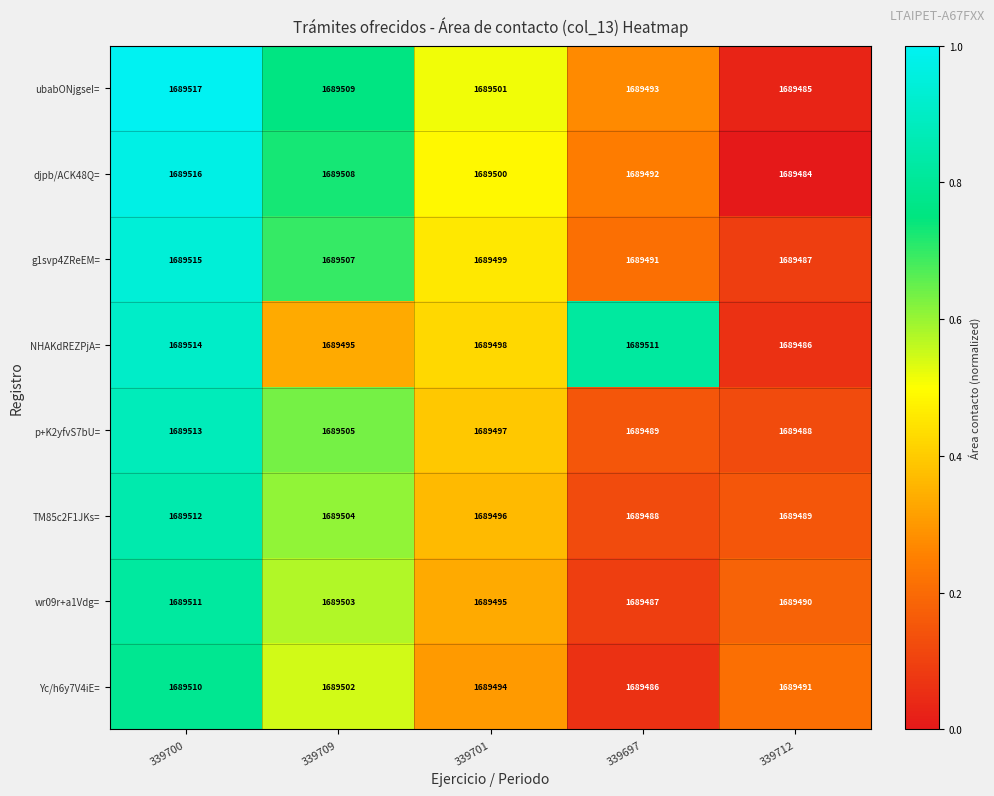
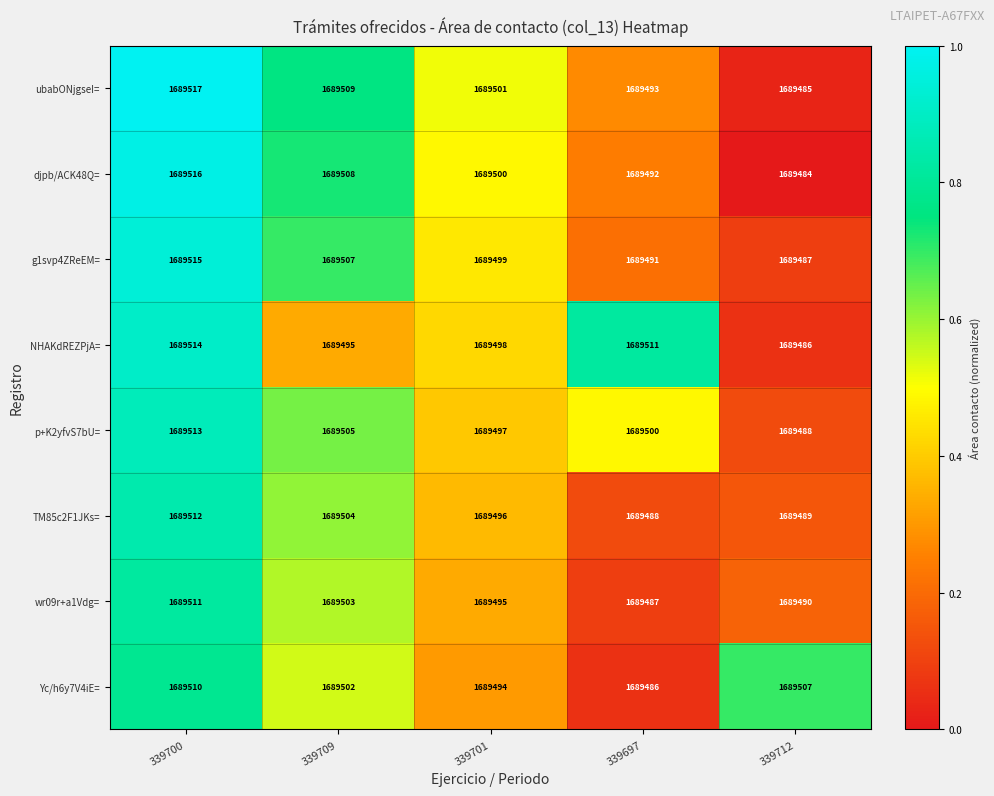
  {
    "ubabONjgseI=": {
      "339700": 1689517,
      "339709": 1689509,
      "339701": 1689501,
      "339697": 1689493,
      "339712": 1689485
    },
    "djpb/ACK48Q=": {
      "339700": 1689516,
      "339709": 1689508,
      "339701": 1689500,
      "339697": 1689492,
      "339712": 1689484
    },
    "g1svp4ZReEM=": {
      "339700": 1689515,
      "339709": 1689507,
      "339701": 1689499,
      "339697": 1689491,
      "339712": 1689487
    },
    "NHAKdREZPjA=": {
      "339700": 1689514,
      "339709": 1689495,
      "339701": 1689498,
      "339697": 1689511,
      "339712": 1689486
    },
    "p+K2yfvS7bU=": {
      "339700": 1689513,
      "339709": 1689505,
      "339701": 1689497,
-     "339697": 1689489,
+     "339697": 1689500,
      "339712": 1689488
    },
    "TM85c2F1JKs=": {
      "339700": 1689512,
      "339709": 1689504,
      "339701": 1689496,
      "339697": 1689488,
      "339712": 1689489
    },
    "wr09r+a1Vdg=": {
      "339700": 1689511,
      "339709": 1689503,
      "339701": 1689495,
      "339697": 1689487,
      "339712": 1689490
    },
    "Yc/h6y7V4iE=": {
      "339700": 1689510,
      "339709": 1689502,
      "339701": 1689494,
      "339697": 1689486,
-     "339712": 1689491
+     "339712": 1689507
    }
  }
